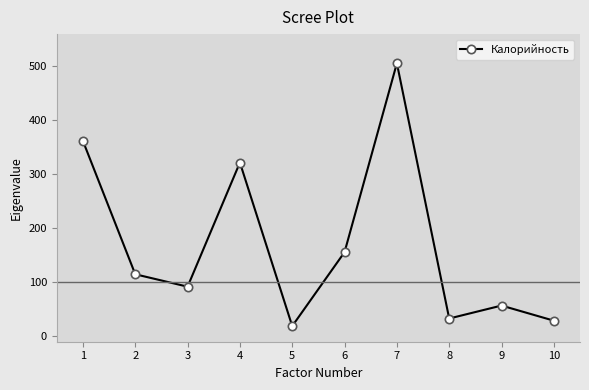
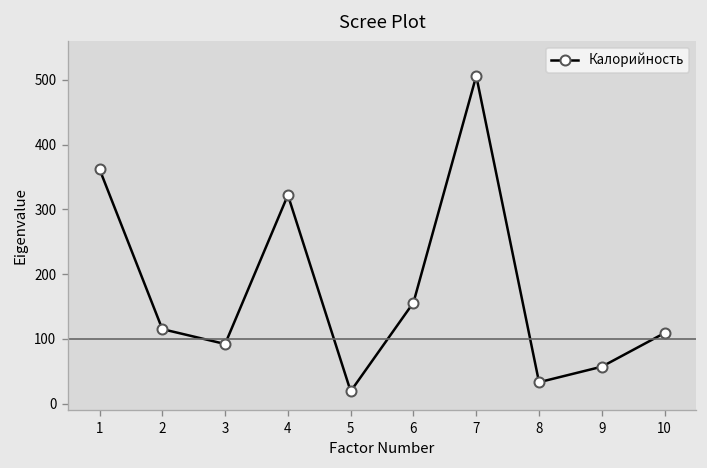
  {
    "1": 360,
    "2": 120,
    "3": 90,
    "4": 320,
    "5": 20,
    "6": 160,
    "7": 510,
    "8": 30,
    "9": 60,
-   "10": 30
+   "10": 110
  }
